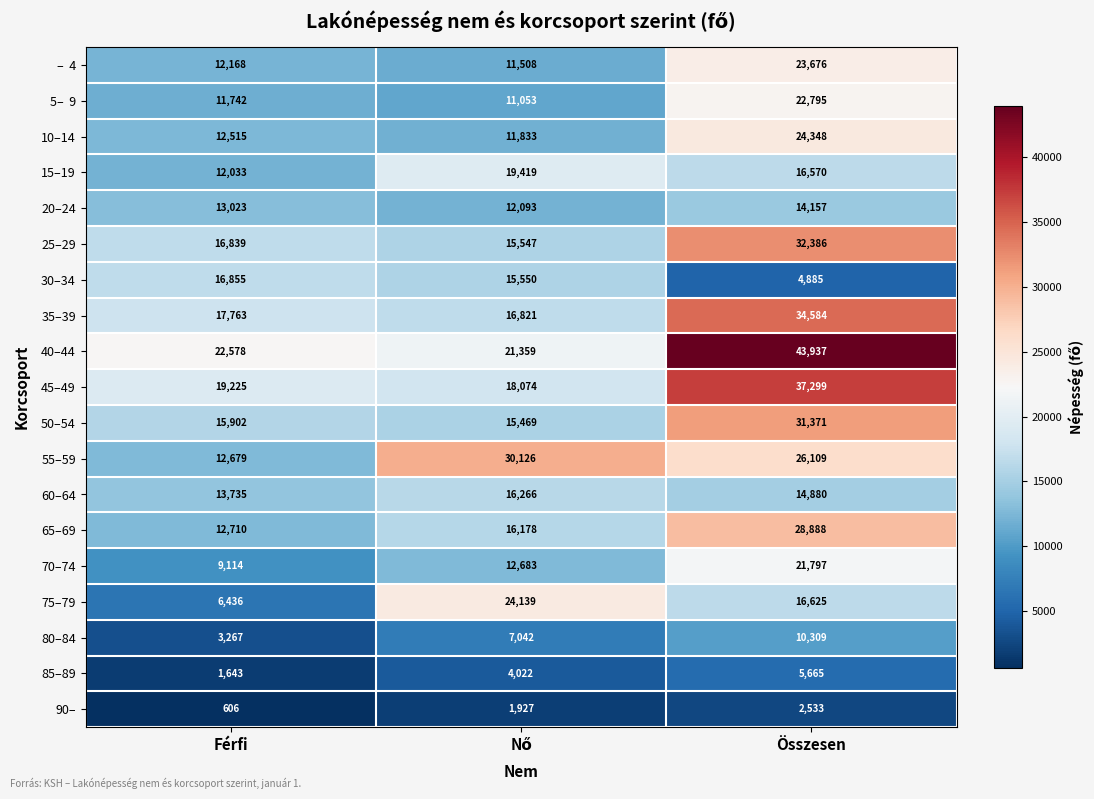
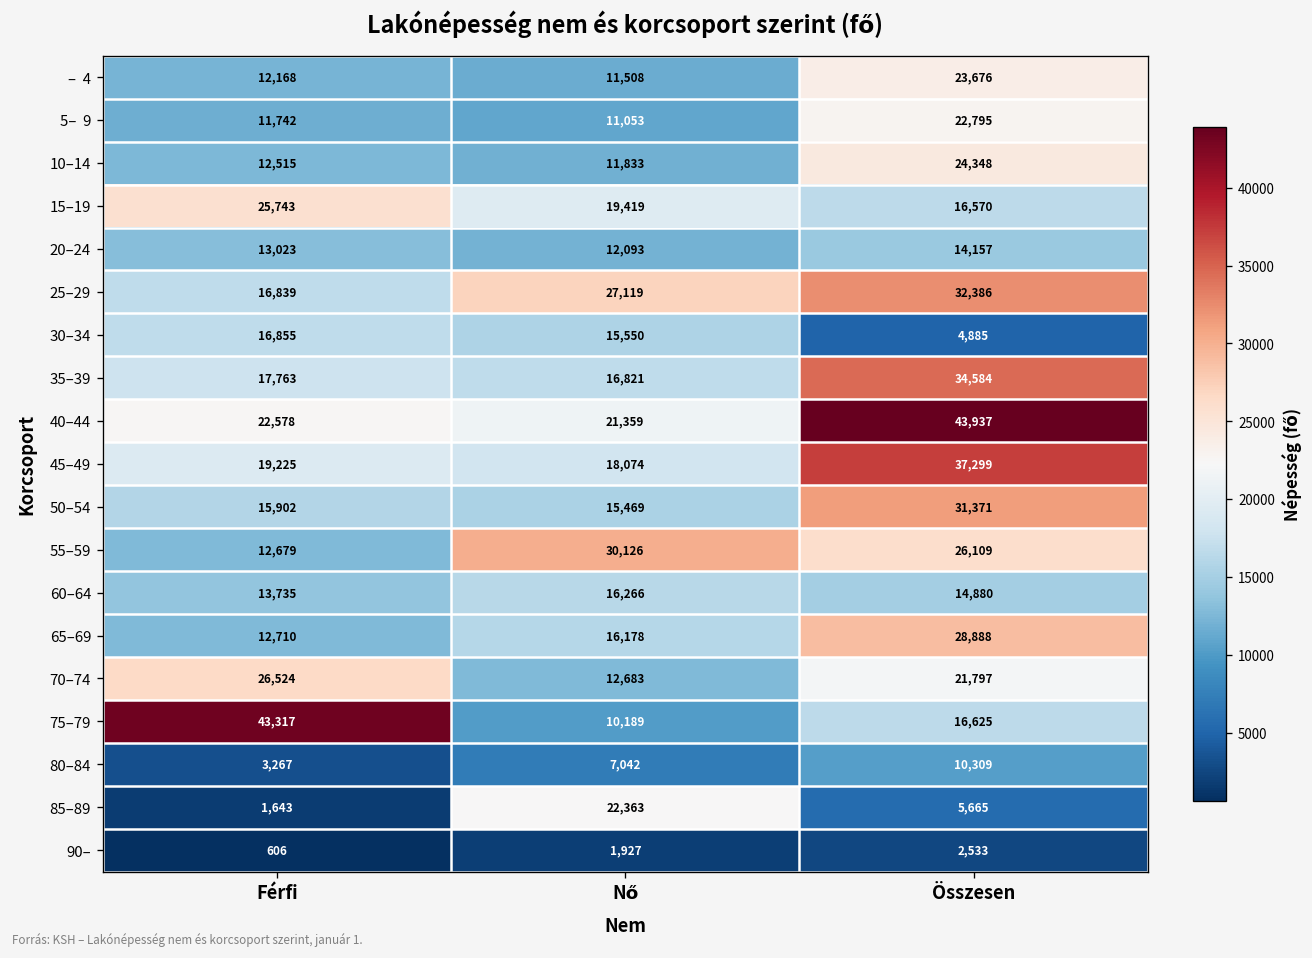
  {
    "– 4": {
      "Férfi": "12,168",
      "Nő": "11,508",
      "Összesen": "23,676"
    },
    "5– 9": {
      "Férfi": "11,742",
      "Nő": "11,053",
      "Összesen": "22,795"
    },
    "10–14": {
      "Férfi": "12,515",
      "Nő": "11,833",
      "Összesen": "24,348"
    },
    "15–19": {
-     "Férfi": "12,033",
+     "Férfi": "25,743",
      "Nő": "19,419",
      "Összesen": "16,570"
    },
    "20–24": {
      "Férfi": "13,023",
      "Nő": "12,093",
      "Összesen": "14,157"
    },
    "25–29": {
      "Férfi": "16,839",
-     "Nő": "15,547",
+     "Nő": "27,119",
      "Összesen": "32,386"
    },
    "30–34": {
      "Férfi": "16,855",
      "Nő": "15,550",
      "Összesen": "4,885"
    },
    "35–39": {
      "Férfi": "17,763",
      "Nő": "16,821",
      "Összesen": "34,584"
    },
    "40–44": {
      "Férfi": "22,578",
      "Nő": "21,359",
      "Összesen": "43,937"
    },
    "45–49": {
      "Férfi": "19,225",
      "Nő": "18,074",
      "Összesen": "37,299"
    },
    "50–54": {
      "Férfi": "15,902",
      "Nő": "15,469",
      "Összesen": "31,371"
    },
    "55–59": {
      "Férfi": "12,679",
      "Nő": "30,126",
      "Összesen": "26,109"
    },
    "60–64": {
      "Férfi": "13,735",
      "Nő": "16,266",
      "Összesen": "14,880"
    },
    "65–69": {
      "Férfi": "12,710",
      "Nő": "16,178",
      "Összesen": "28,888"
    },
    "70–74": {
-     "Férfi": "9,114",
+     "Férfi": "26,524",
      "Nő": "12,683",
      "Összesen": "21,797"
    },
    "75–79": {
-     "Férfi": "6,436",
-     "Nő": "24,139",
+     "Férfi": "43,317",
+     "Nő": "10,189",
      "Összesen": "16,625"
    },
    "80–84": {
      "Férfi": "3,267",
      "Nő": "7,042",
      "Összesen": "10,309"
    },
    "85–89": {
      "Férfi": "1,643",
-     "Nő": "4,022",
+     "Nő": "22,363",
      "Összesen": "5,665"
    },
    "90–": {
      "Férfi": "606",
      "Nő": "1,927",
      "Összesen": "2,533"
    }
  }
